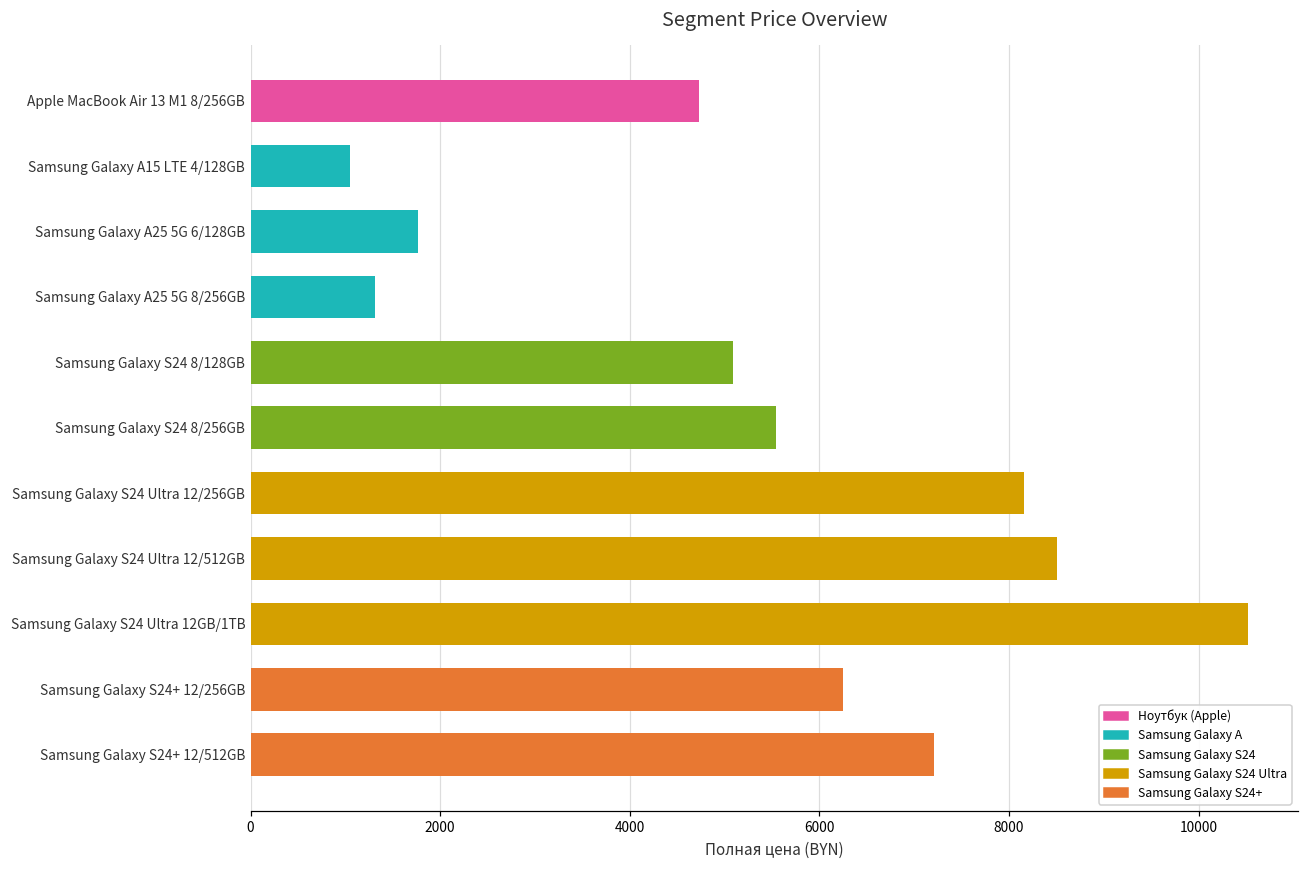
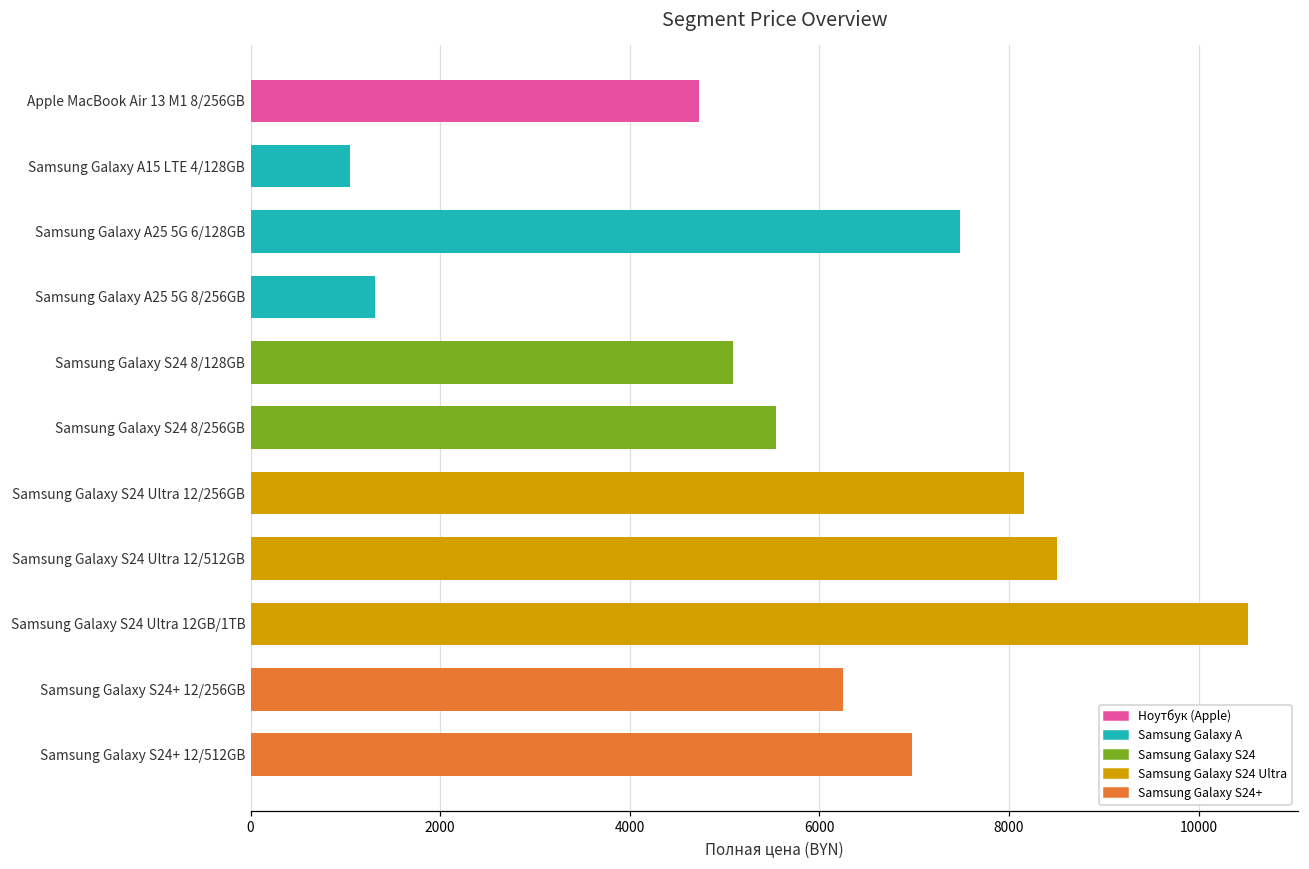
  {
    "Apple MacBook Air 13 M1 8/256GB": 4700,
    "Samsung Galaxy A15 LTE 4/128GB": 1000,
-   "Samsung Galaxy A25 5G 6/128GB": 1800,
+   "Samsung Galaxy A25 5G 6/128GB": 7500,
    "Samsung Galaxy A25 5G 8/256GB": 1300,
    "Samsung Galaxy S24 8/128GB": 5100,
    "Samsung Galaxy S24 8/256GB": 5500,
    "Samsung Galaxy S24 Ultra 12/256GB": 8200,
    "Samsung Galaxy S24 Ultra 12/512GB": 8500,
    "Samsung Galaxy S24 Ultra 12GB/1TB": 10500,
    "Samsung Galaxy S24+ 12/256GB": 6200,
-   "Samsung Galaxy S24+ 12/512GB": 7200
+   "Samsung Galaxy S24+ 12/512GB": 7000
  }
